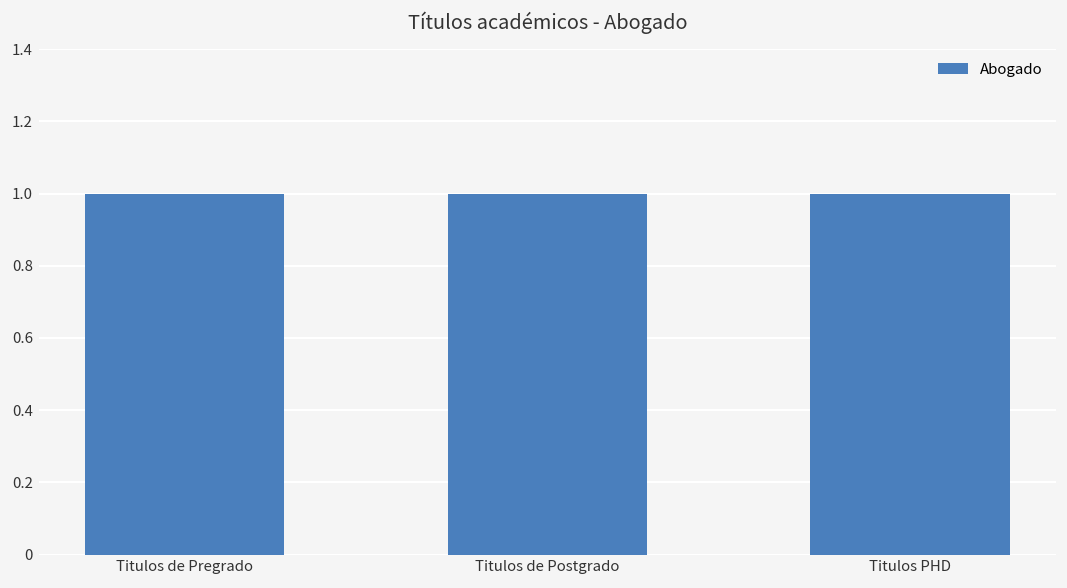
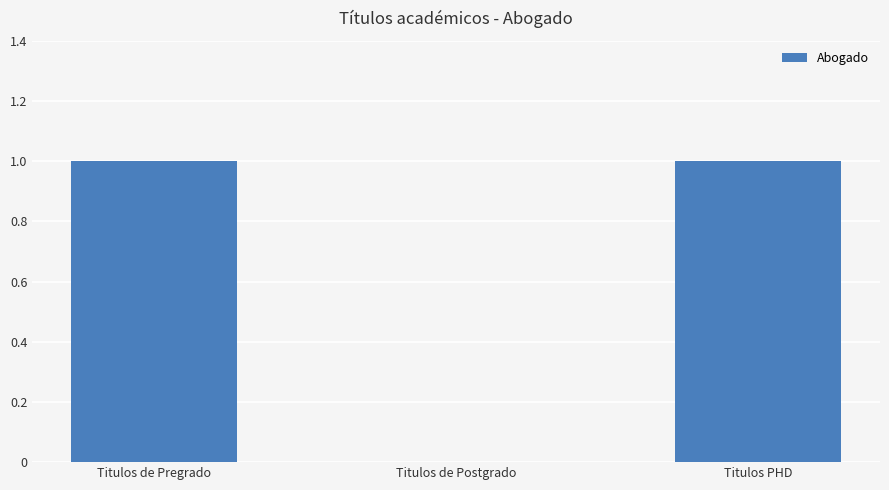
  {
    "Titulos de Pregrado": 1,
-   "Titulos de Postgrado": 1,
+   "Titulos de Postgrado": 0,
    "Titulos PHD": 1
  }
